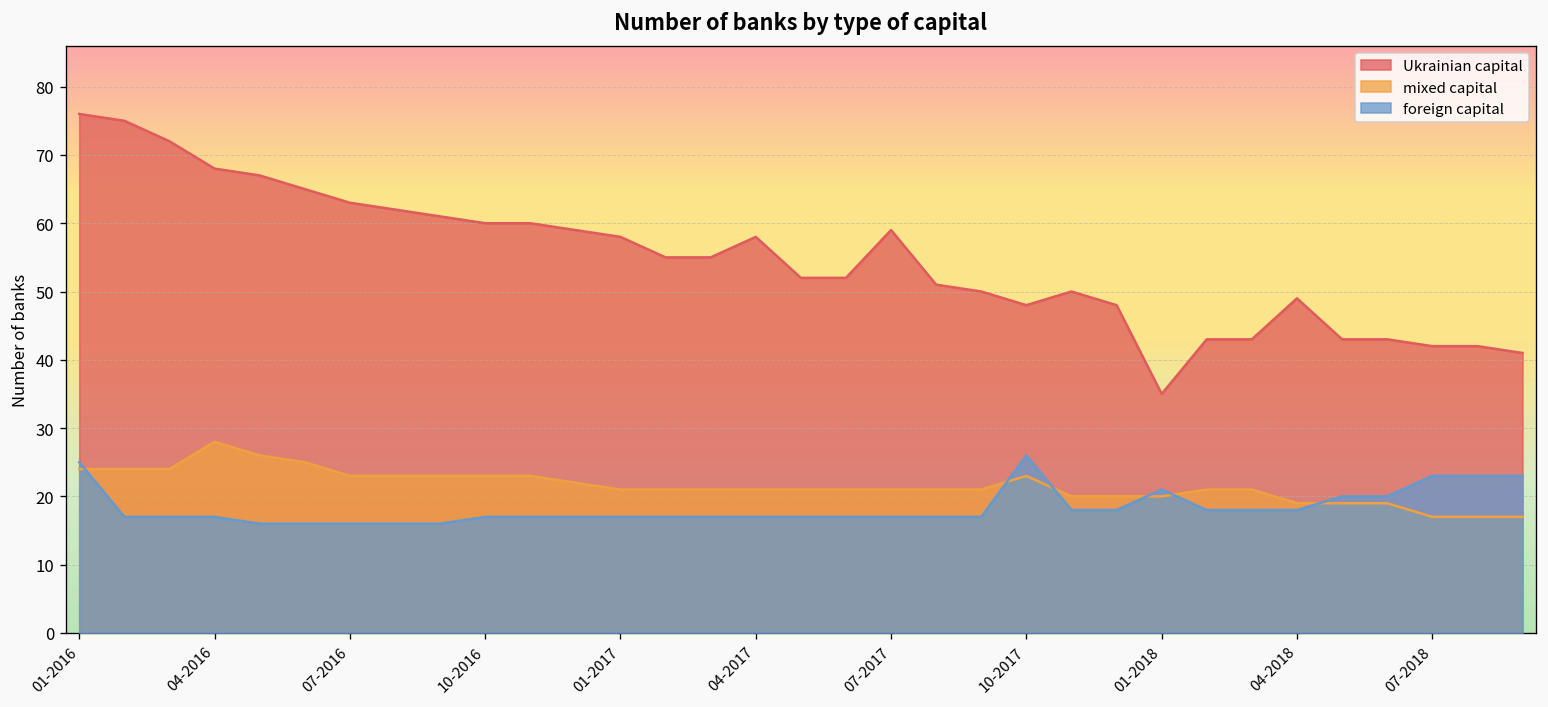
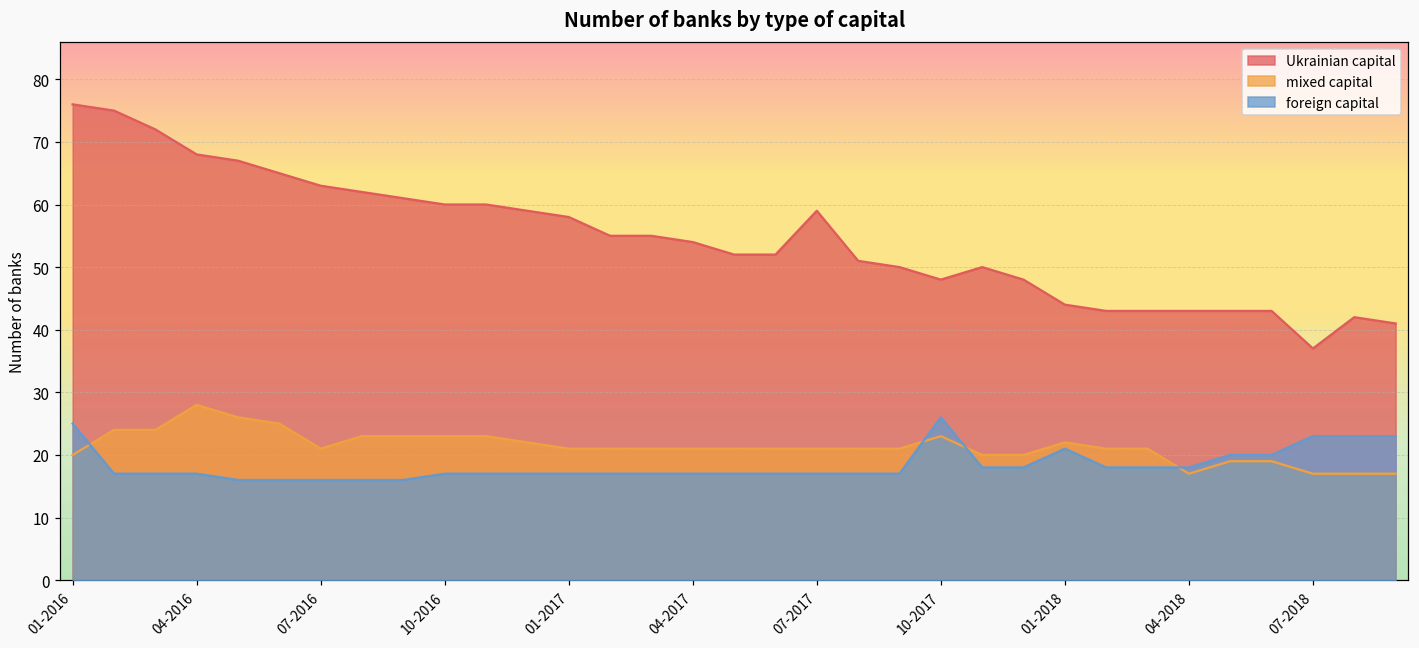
  {
    "Ukrainian capital": {
      "01-2016": 76,
      "04-2016": 68,
      "07-2016": 63,
      "10-2016": 60,
      "01-2017": 58,
-     "04-2017": 58,
+     "04-2017": 54,
      "07-2017": 59,
      "10-2017": 48,
-     "01-2018": 35,
-     "04-2018": 49,
-     "07-2018": 42
+     "01-2018": 44,
+     "04-2018": 43,
+     "07-2018": 37
    },
    "mixed capital": {
-     "01-2016": 24,
+     "01-2016": 20,
      "04-2016": 28,
-     "07-2016": 23,
+     "07-2016": 21,
      "10-2016": 23,
      "01-2017": 21,
      "04-2017": 21,
      "07-2017": 21,
      "10-2017": 23,
-     "01-2018": 20,
-     "04-2018": 19,
+     "01-2018": 22,
+     "04-2018": 17,
      "07-2018": 17
    },
    "foreign capital": {
      "01-2016": 25,
      "04-2016": 17,
      "07-2016": 16,
      "10-2016": 17,
      "01-2017": 17,
      "04-2017": 17,
      "07-2017": 17,
      "10-2017": 26,
      "01-2018": 21,
      "04-2018": 18,
      "07-2018": 23
    }
  }
